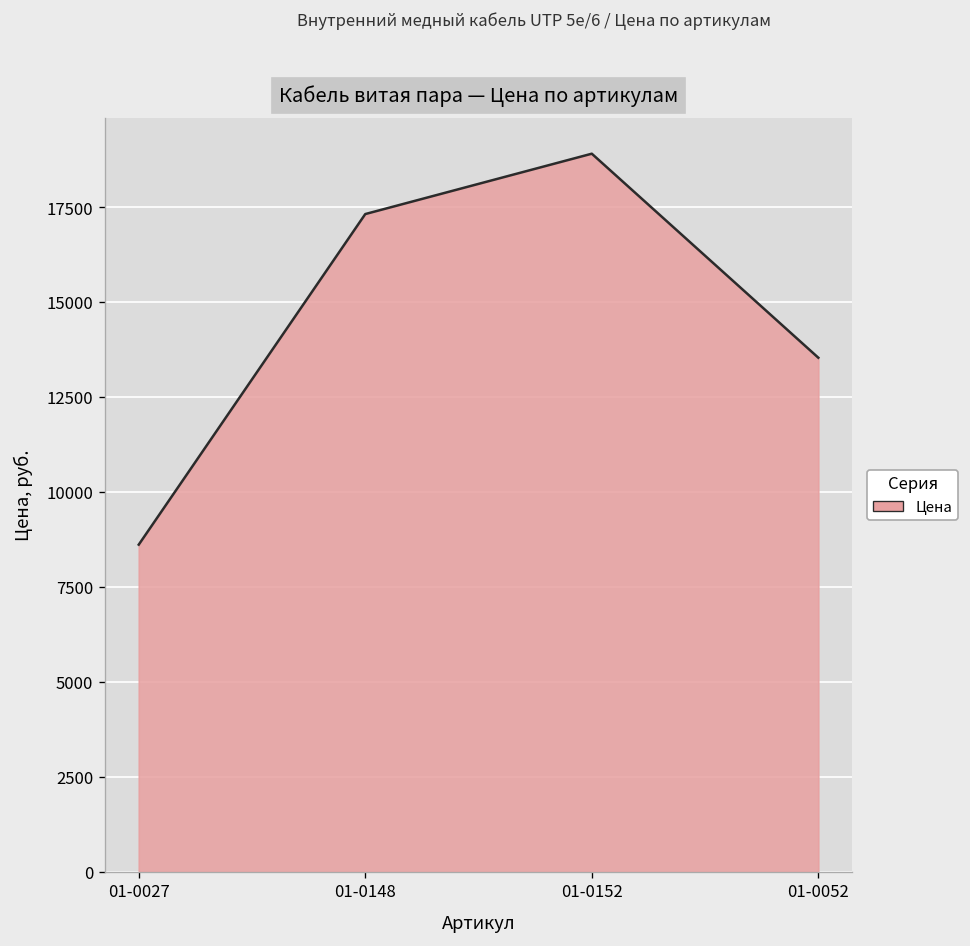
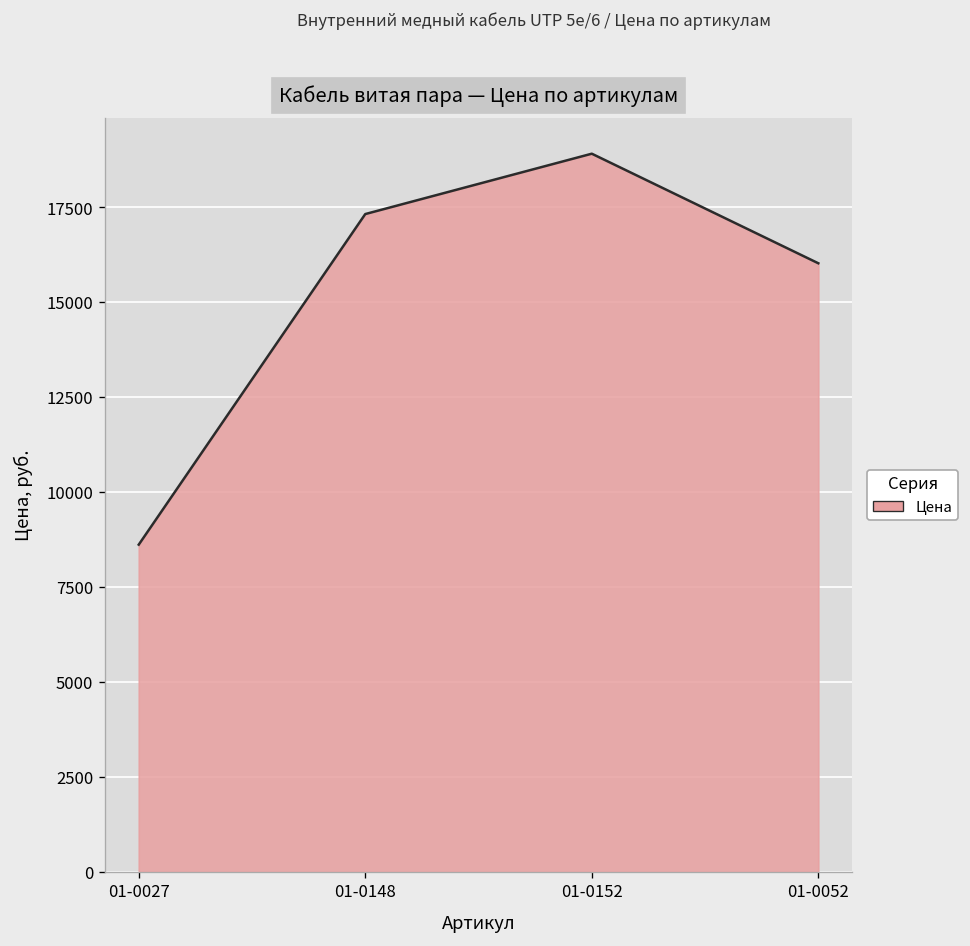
  {
    "01-0027": 8600,
    "01-0148": 17300,
    "01-0152": 18900,
-   "01-0052": 13500
+   "01-0052": 16000
  }
